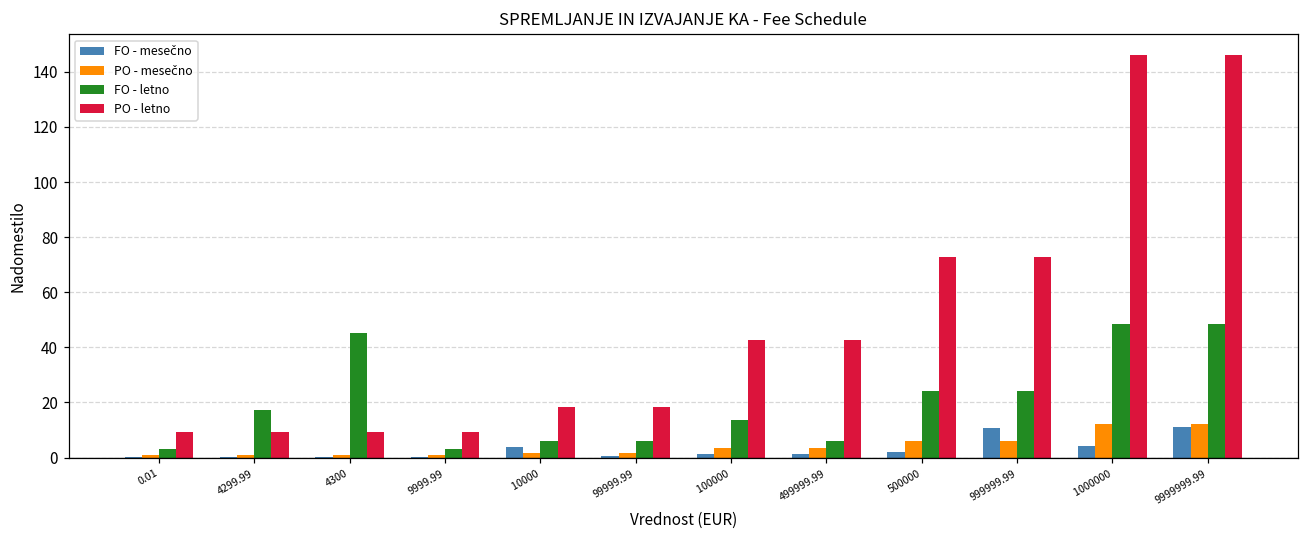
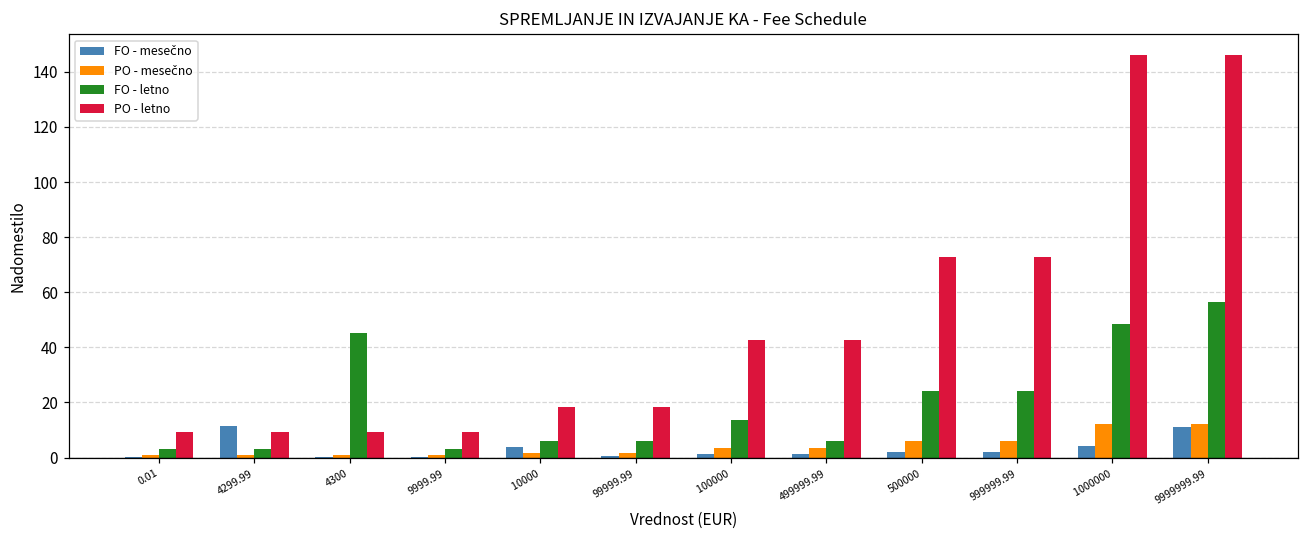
  {
    "FO - mesečno": {
-     "4299.99": 0,
+     "4299.99": 11,
      "10000": 4,
      "100000": 1,
      "499999.99": 1,
      "500000": 2,
-     "999999.99": 11,
+     "999999.99": 2,
      "1000000": 4,
      "9999999.99": 11
    },
    "PO - mesečno": {
      "10000": 2,
      "99999.99": 2,
      "100000": 4,
      "499999.99": 4,
      "500000": 6,
      "999999.99": 6,
      "1000000": 12,
      "9999999.99": 12
    },
    "FO - letno": {
      "0.01": 3,
-     "4299.99": 17,
+     "4299.99": 3,
      "4300": 45,
      "9999.99": 3,
      "10000": 6,
      "99999.99": 6,
      "100000": 14,
      "499999.99": 6,
      "500000": 24,
      "999999.99": 24,
      "1000000": 48,
-     "9999999.99": 48
+     "9999999.99": 57
    },
    "PO - letno": {
      "0.01": 9,
      "4299.99": 9,
      "4300": 9,
      "9999.99": 9,
      "10000": 18,
      "99999.99": 18,
      "100000": 43,
      "499999.99": 43,
      "500000": 73,
      "999999.99": 73,
      "1000000": 146,
      "9999999.99": 146
    }
  }
